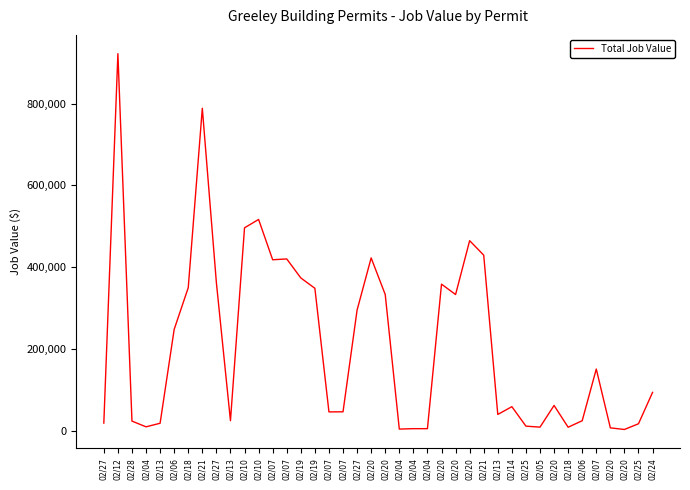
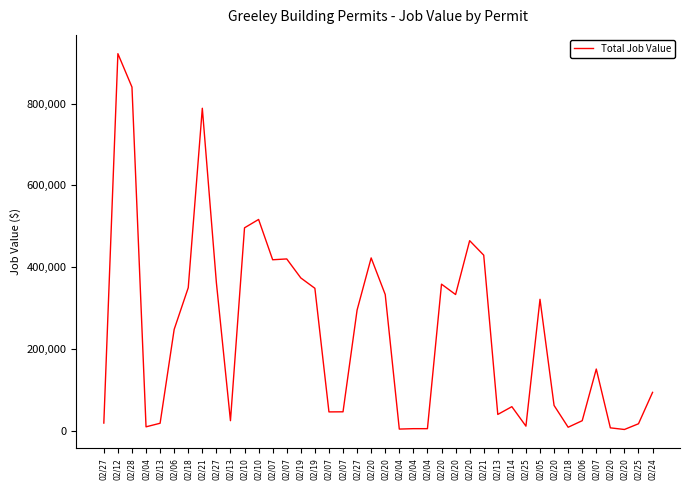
  {
    "02/12": "920,000",
-   "02/28": "20,000",
+   "02/28": "840,000",
    "02/14": "60,000",
-   "02/05": "10,000",
+   "02/05": "320,000",
    "02/24": "90,000"
  }
